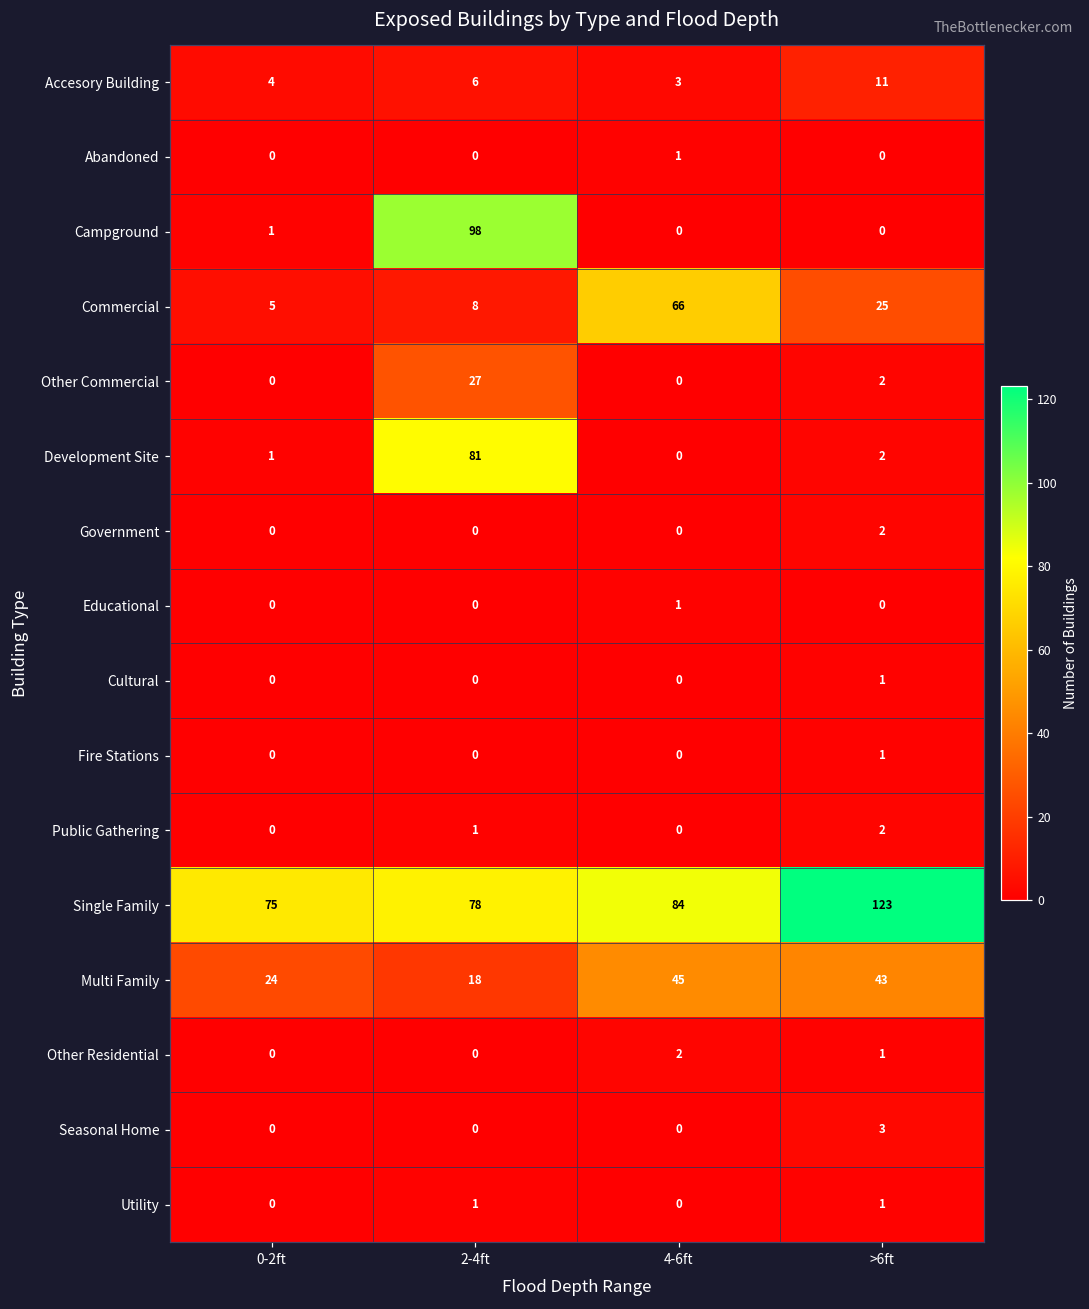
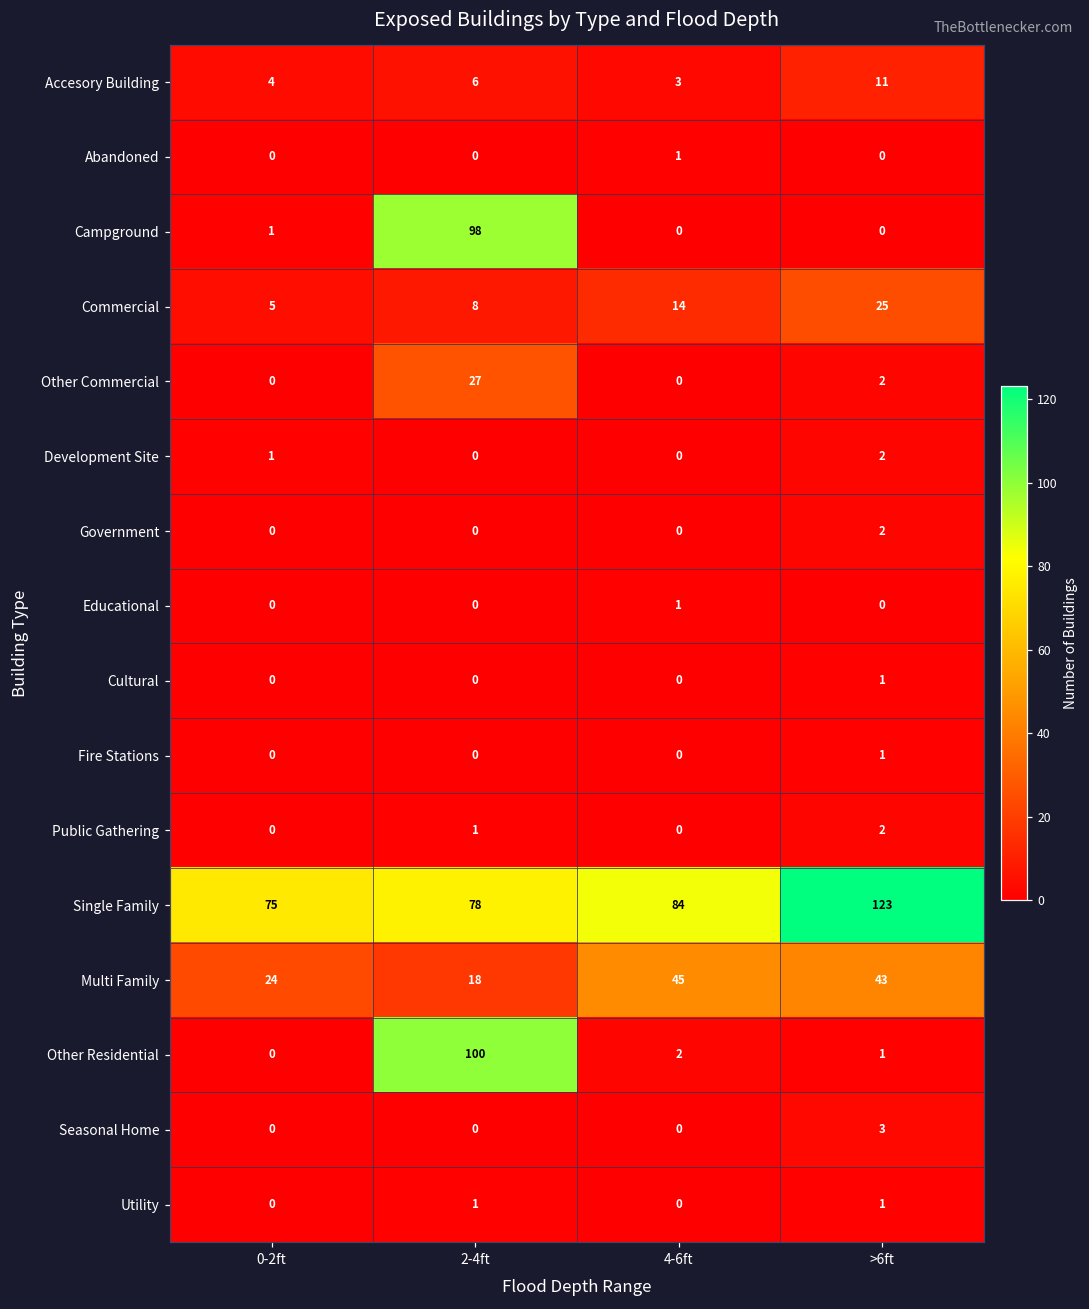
  {
    "Accesory Building": {
      "0-2ft": 4,
      "2-4ft": 6,
      "4-6ft": 3,
      ">6ft": 11
    },
    "Abandoned": {
      "0-2ft": 0,
      "2-4ft": 0,
      "4-6ft": 1,
      ">6ft": 0
    },
    "Campground": {
      "0-2ft": 1,
      "2-4ft": 98,
      "4-6ft": 0,
      ">6ft": 0
    },
    "Commercial": {
      "0-2ft": 5,
      "2-4ft": 8,
-     "4-6ft": 66,
+     "4-6ft": 14,
      ">6ft": 25
    },
    "Other Commercial": {
      "0-2ft": 0,
      "2-4ft": 27,
      "4-6ft": 0,
      ">6ft": 2
    },
    "Development Site": {
      "0-2ft": 1,
-     "2-4ft": 81,
+     "2-4ft": 0,
      "4-6ft": 0,
      ">6ft": 2
    },
    "Government": {
      "0-2ft": 0,
      "2-4ft": 0,
      "4-6ft": 0,
      ">6ft": 2
    },
    "Educational": {
      "0-2ft": 0,
      "2-4ft": 0,
      "4-6ft": 1,
      ">6ft": 0
    },
    "Cultural": {
      "0-2ft": 0,
      "2-4ft": 0,
      "4-6ft": 0,
      ">6ft": 1
    },
    "Fire Stations": {
      "0-2ft": 0,
      "2-4ft": 0,
      "4-6ft": 0,
      ">6ft": 1
    },
    "Public Gathering": {
      "0-2ft": 0,
      "2-4ft": 1,
      "4-6ft": 0,
      ">6ft": 2
    },
    "Single Family": {
      "0-2ft": 75,
      "2-4ft": 78,
      "4-6ft": 84,
      ">6ft": 123
    },
    "Multi Family": {
      "0-2ft": 24,
      "2-4ft": 18,
      "4-6ft": 45,
      ">6ft": 43
    },
    "Other Residential": {
      "0-2ft": 0,
-     "2-4ft": 0,
+     "2-4ft": 100,
      "4-6ft": 2,
      ">6ft": 1
    },
    "Seasonal Home": {
      "0-2ft": 0,
      "2-4ft": 0,
      "4-6ft": 0,
      ">6ft": 3
    },
    "Utility": {
      "0-2ft": 0,
      "2-4ft": 1,
      "4-6ft": 0,
      ">6ft": 1
    }
  }
